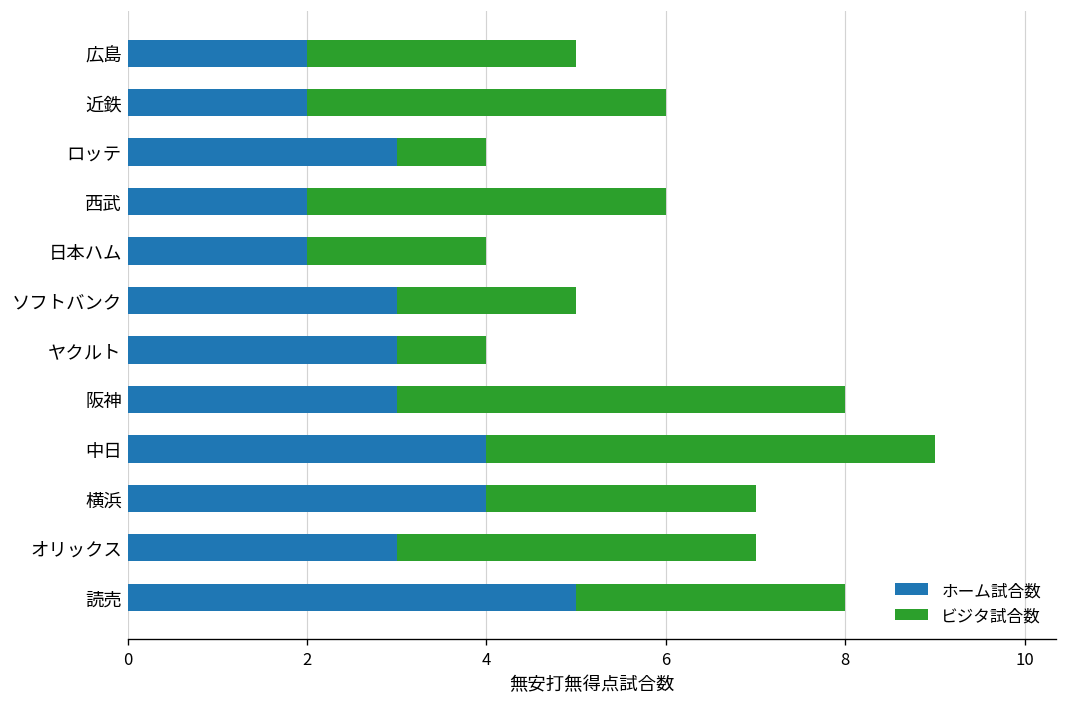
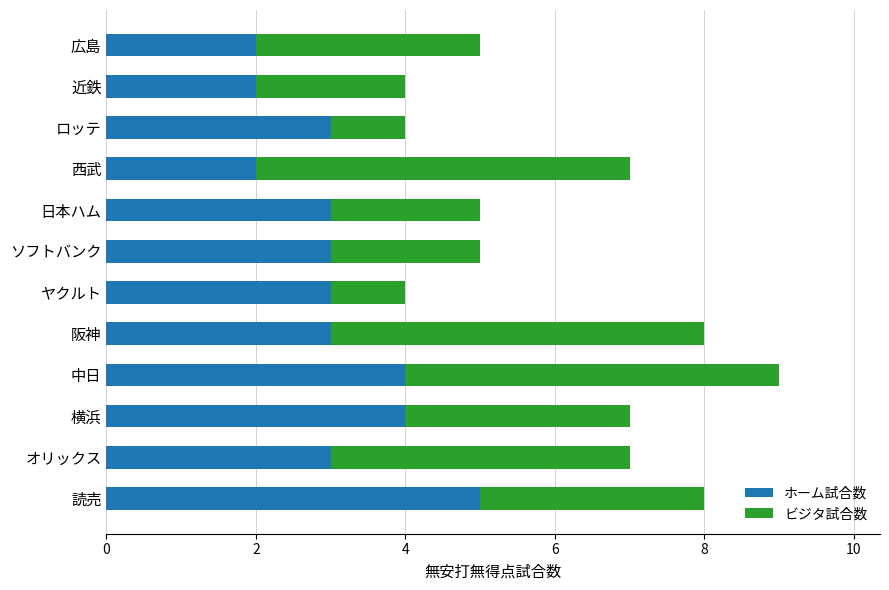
  {
    "ホーム試合数": {
      "広島": 2,
      "近鉄": 2,
      "ロッテ": 3,
      "西武": 2,
-     "日本ハム": 2,
+     "日本ハム": 3,
      "ソフトバンク": 3,
      "ヤクルト": 3,
      "阪神": 3,
      "中日": 4,
      "横浜": 4,
      "オリックス": 3,
      "読売": 5
    },
    "ビジタ試合数": {
      "広島": 3,
-     "近鉄": 4,
+     "近鉄": 2,
      "ロッテ": 1,
-     "西武": 4,
+     "西武": 5,
      "日本ハム": 2,
      "ソフトバンク": 2,
      "ヤクルト": 1,
      "阪神": 5,
      "中日": 5,
      "横浜": 3,
      "オリックス": 4,
      "読売": 3
    }
  }
